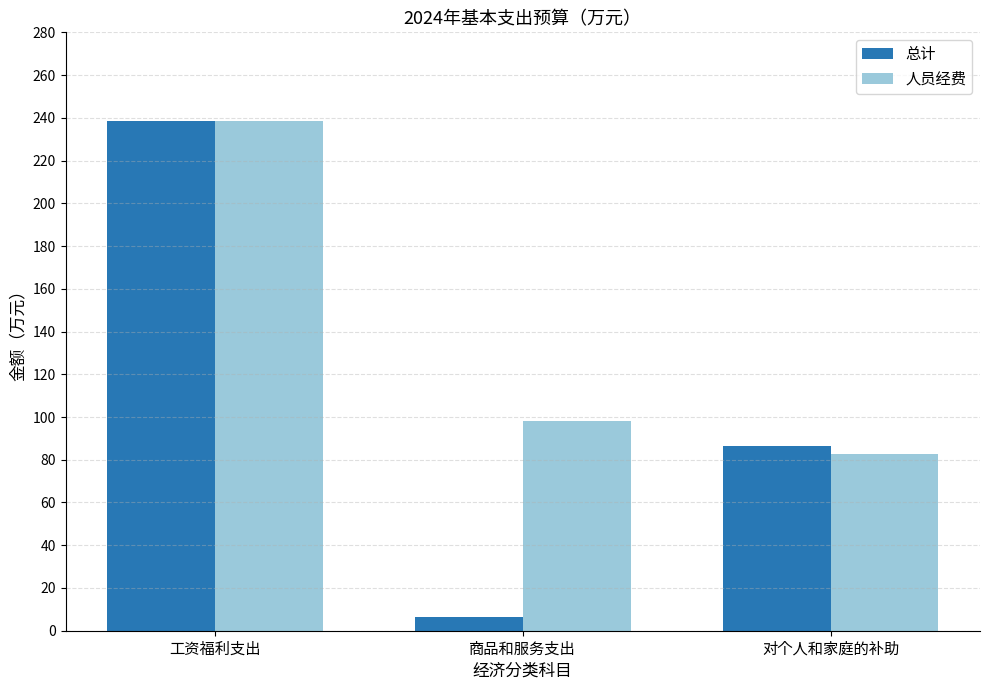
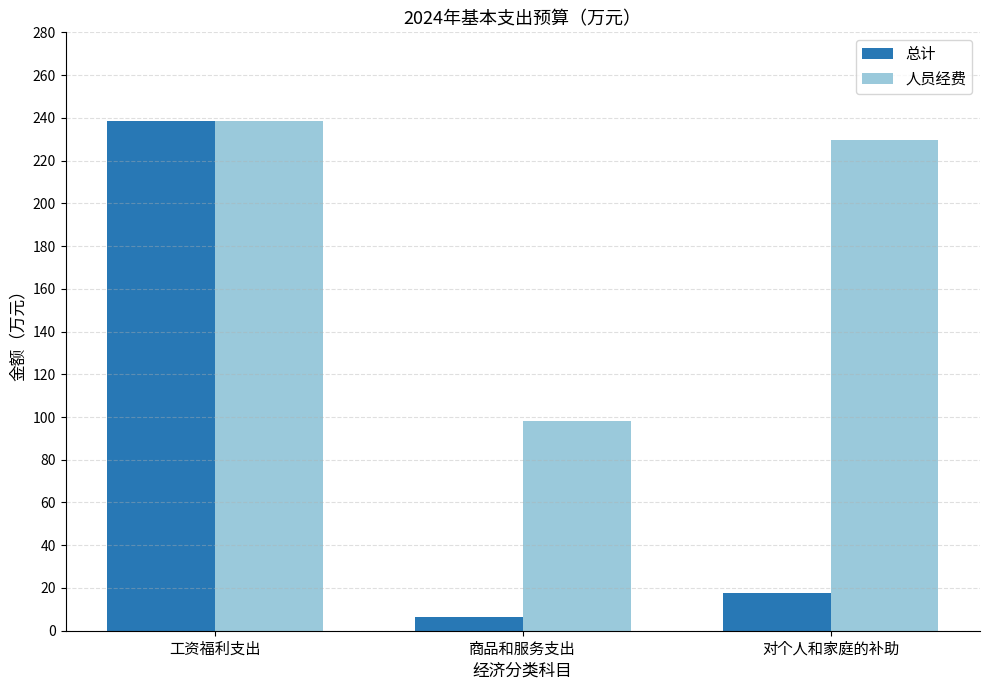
  {
    "总计": {
      "工资福利支出": 239,
      "商品和服务支出": 7,
-     "对个人和家庭的补助": 86
+     "对个人和家庭的补助": 18
    },
    "人员经费": {
      "工资福利支出": 239,
      "商品和服务支出": 98,
-     "对个人和家庭的补助": 83
+     "对个人和家庭的补助": 230
    }
  }
